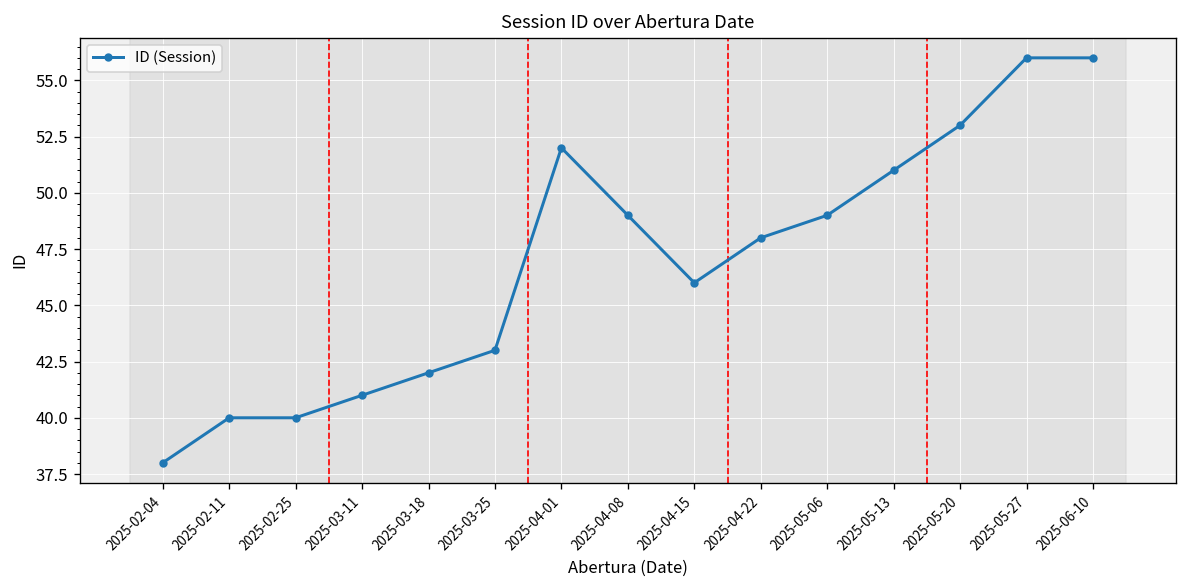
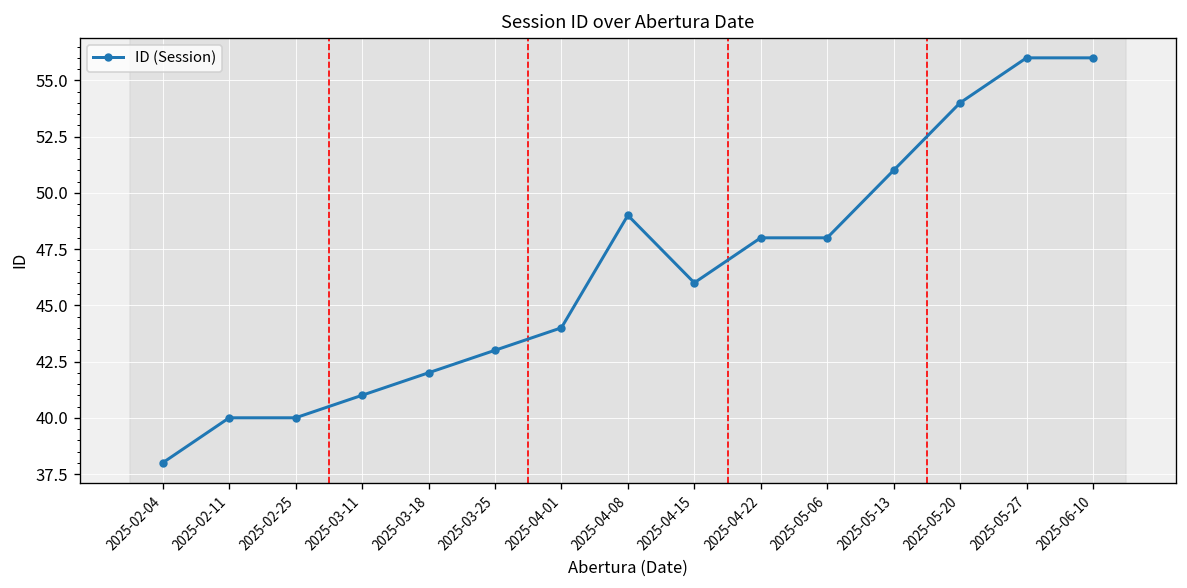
  {
    "2025-02-04": 38,
    "2025-02-11": 40,
    "2025-02-25": 40,
    "2025-03-11": 41,
    "2025-03-18": 42,
    "2025-03-25": 43,
-   "2025-04-01": 52,
+   "2025-04-01": 44,
    "2025-04-08": 49,
    "2025-04-15": 46,
    "2025-04-22": 48,
-   "2025-05-06": 49,
+   "2025-05-06": 48,
    "2025-05-13": 51,
-   "2025-05-20": 53,
+   "2025-05-20": 54,
    "2025-05-27": 56,
    "2025-06-10": 56
  }
